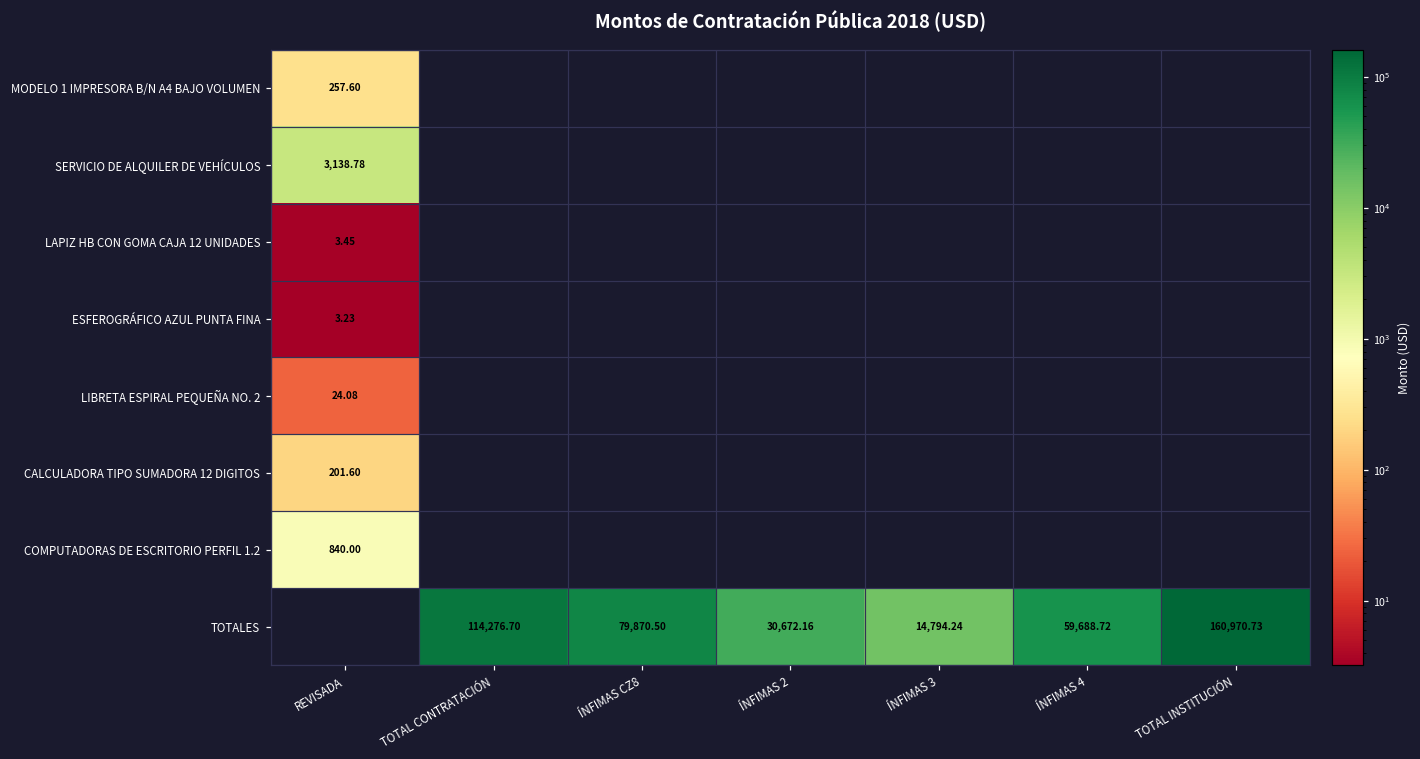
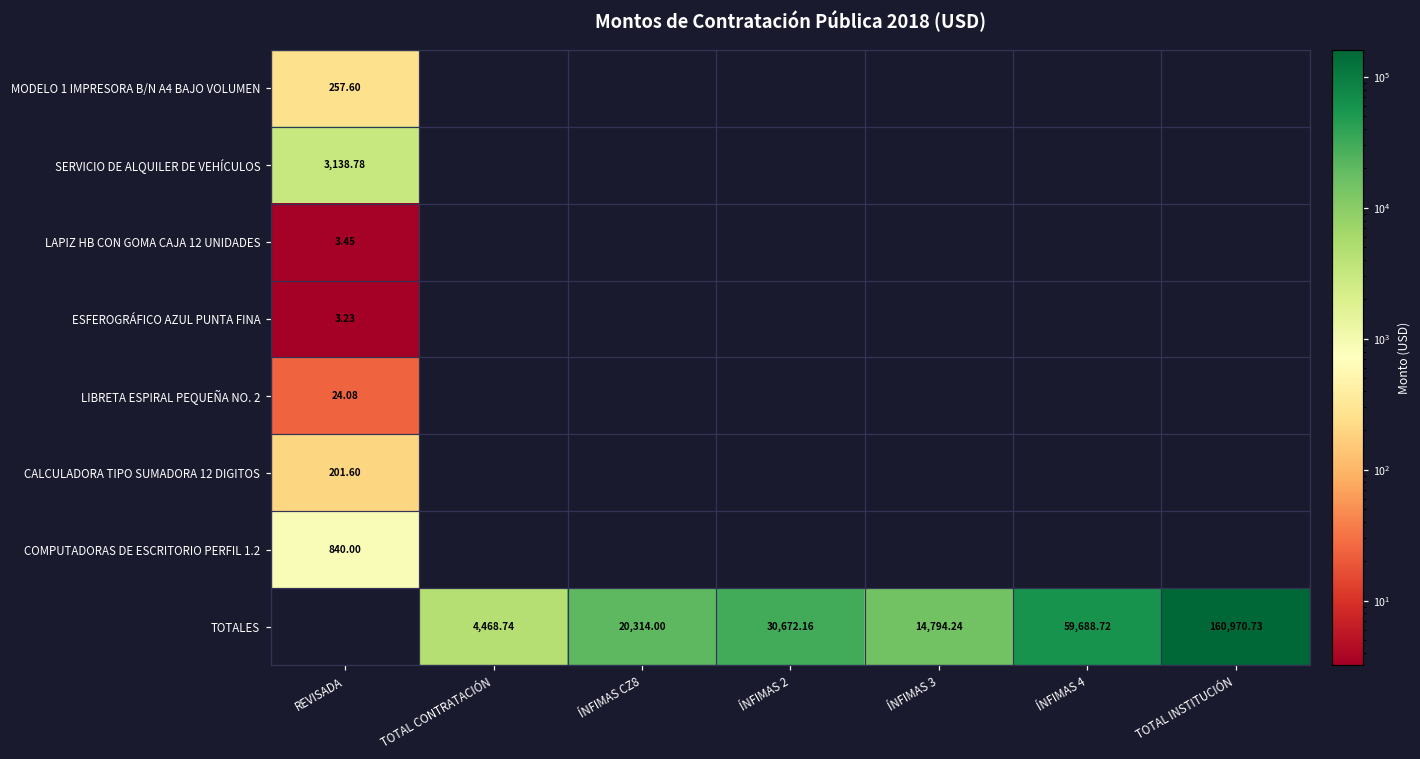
  {
    "MODELO 1 IMPRESORA B/N A4 BAJO VOLUMEN": {
      "REVISADA": "257.60"
    },
    "SERVICIO DE ALQUILER DE VEHÍCULOS": {
      "REVISADA": "3,138.78"
    },
    "LAPIZ HB CON GOMA CAJA 12 UNIDADES": {
      "REVISADA": "3.45"
    },
    "ESFEROGRÁFICO AZUL PUNTA FINA": {
      "REVISADA": "3.23"
    },
    "LIBRETA ESPIRAL PEQUEÑA NO. 2": {
      "REVISADA": "24.08"
    },
    "CALCULADORA TIPO SUMADORA 12 DIGITOS": {
      "REVISADA": "201.60"
    },
    "COMPUTADORAS DE ESCRITORIO PERFIL 1.2": {
      "REVISADA": "840.00"
    },
    "TOTALES": {
-     "TOTAL CONTRATACIÓN": "114,276.70",
-     "ÍNFIMAS CZ8": "79,870.50",
+     "TOTAL CONTRATACIÓN": "4,468.74",
+     "ÍNFIMAS CZ8": "20,314.00",
      "ÍNFIMAS 2": "30,672.16",
      "ÍNFIMAS 3": "14,794.24",
      "ÍNFIMAS 4": "59,688.72",
      "TOTAL INSTITUCIÓN": "160,970.73"
    }
  }
